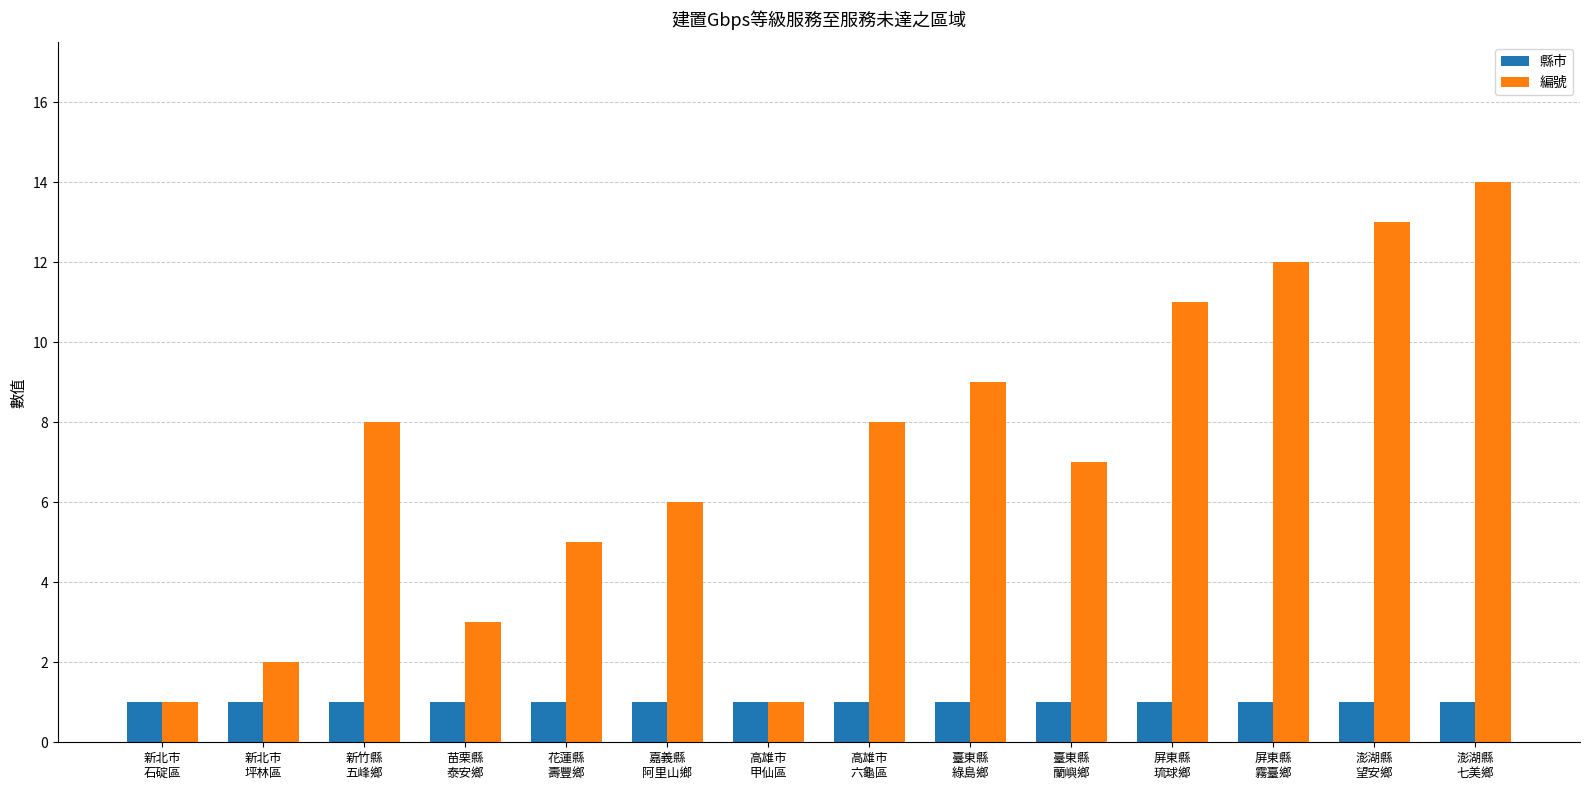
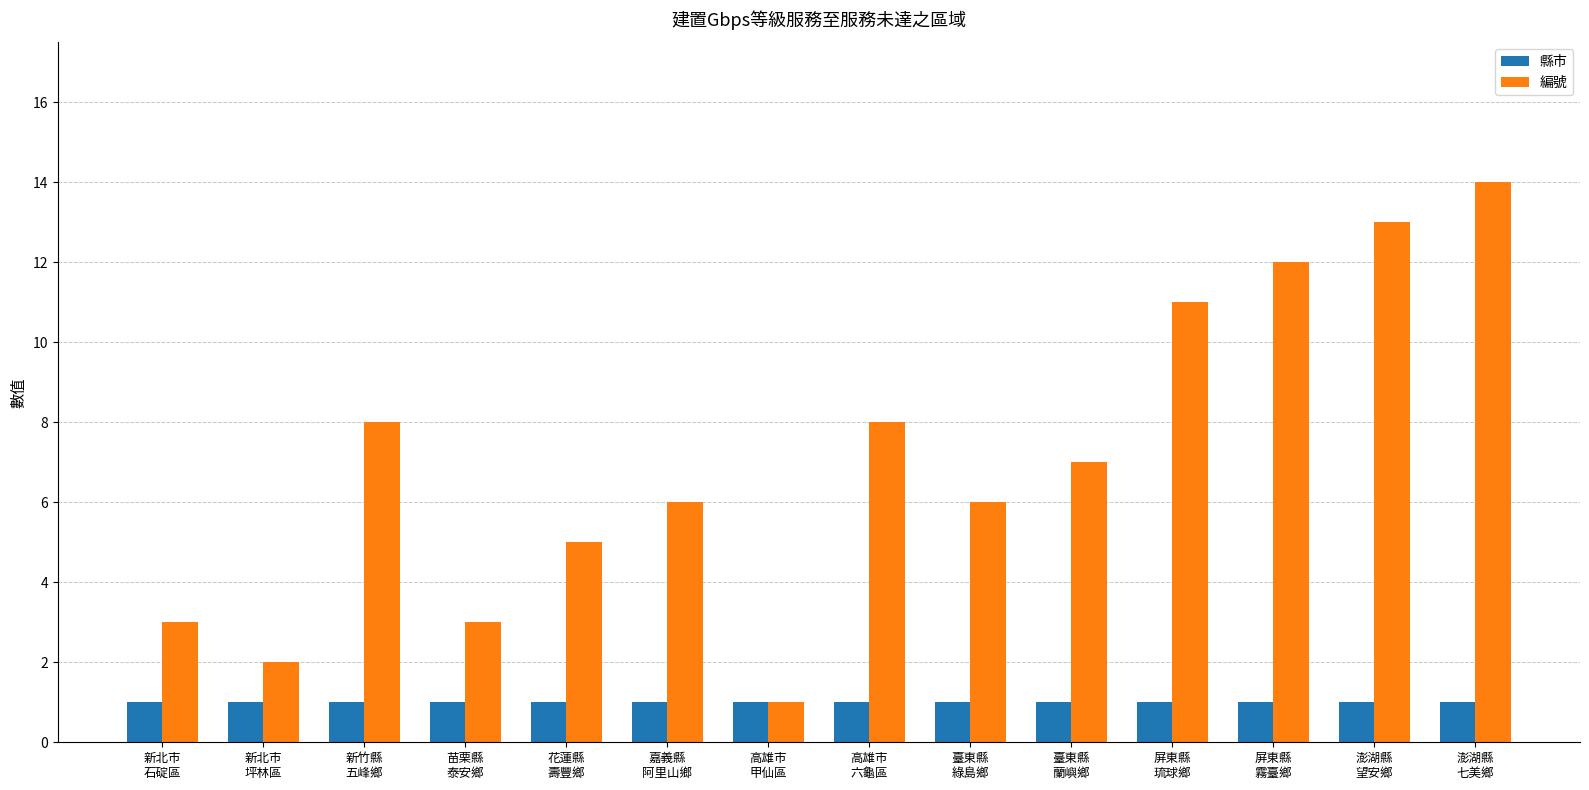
  {
    "縣市": {
      "新北市 石碇區": 1,
      "新北市 坪林區": 1,
      "新竹縣 五峰鄉": 1,
      "苗栗縣 泰安鄉": 1,
      "花蓮縣 壽豐鄉": 1,
      "嘉義縣 阿里山鄉": 1,
      "高雄市 甲仙區": 1,
      "高雄市 六龜區": 1,
      "臺東縣 綠島鄉": 1,
      "臺東縣 蘭嶼鄉": 1,
      "屏東縣 琉球鄉": 1,
      "屏東縣 霧臺鄉": 1,
      "澎湖縣 望安鄉": 1,
      "澎湖縣 七美鄉": 1
    },
    "編號": {
-     "新北市 石碇區": 1,
+     "新北市 石碇區": 3,
      "新北市 坪林區": 2,
      "新竹縣 五峰鄉": 8,
      "苗栗縣 泰安鄉": 3,
      "花蓮縣 壽豐鄉": 5,
      "嘉義縣 阿里山鄉": 6,
      "高雄市 甲仙區": 1,
      "高雄市 六龜區": 8,
-     "臺東縣 綠島鄉": 9,
+     "臺東縣 綠島鄉": 6,
      "臺東縣 蘭嶼鄉": 7,
      "屏東縣 琉球鄉": 11,
      "屏東縣 霧臺鄉": 12,
      "澎湖縣 望安鄉": 13,
      "澎湖縣 七美鄉": 14
    }
  }
